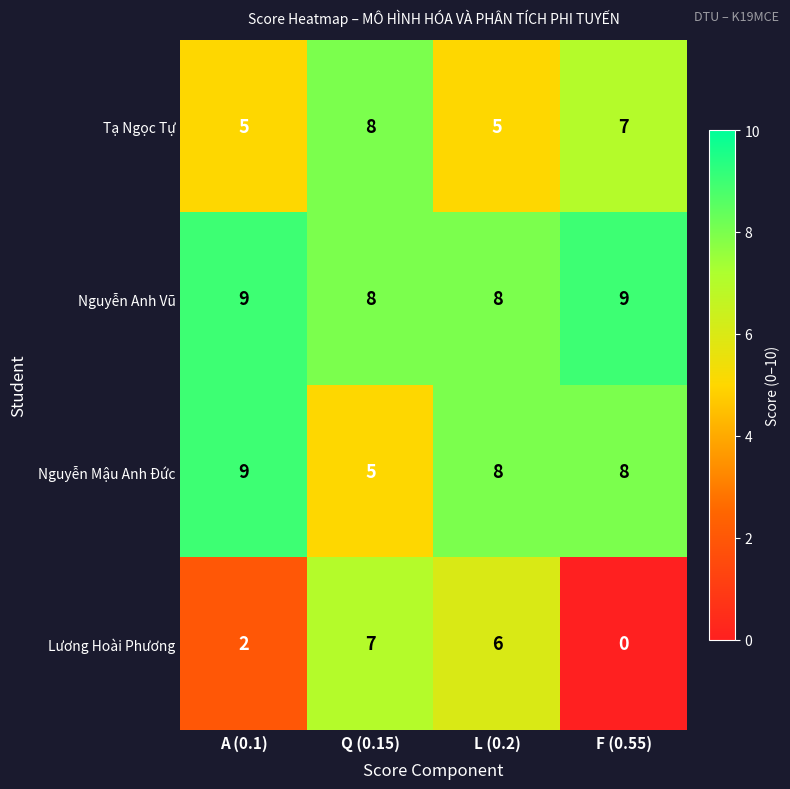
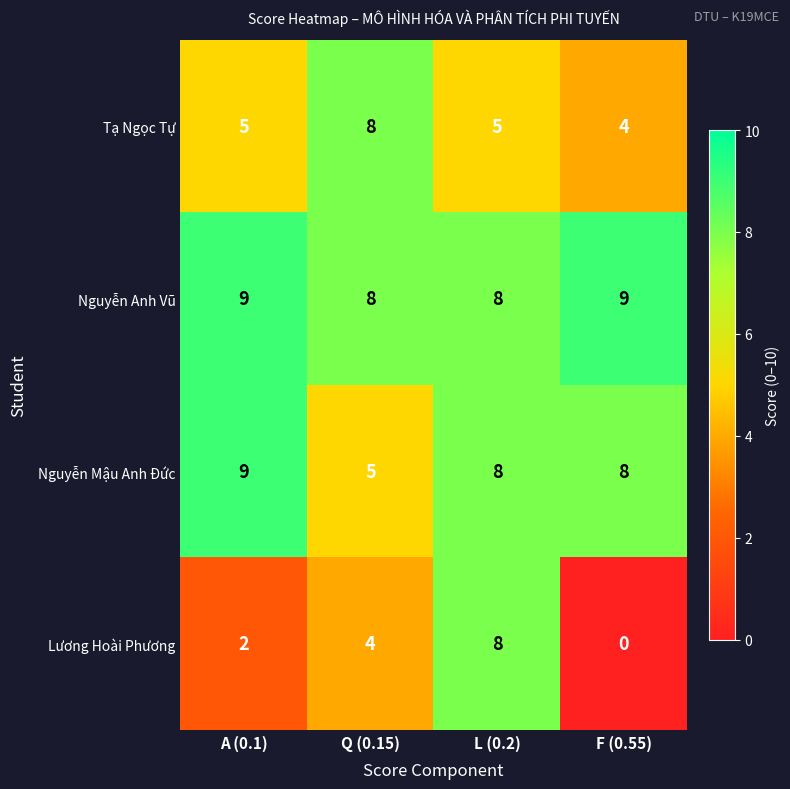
  {
    "Tạ Ngọc Tự": {
      "A (0.1)": 5,
      "Q (0.15)": 8,
      "L (0.2)": 5,
-     "F (0.55)": 7
+     "F (0.55)": 4
    },
    "Nguyễn Anh Vũ": {
      "A (0.1)": 9,
      "Q (0.15)": 8,
      "L (0.2)": 8,
      "F (0.55)": 9
    },
    "Nguyễn Mậu Anh Đức": {
      "A (0.1)": 9,
      "Q (0.15)": 5,
      "L (0.2)": 8,
      "F (0.55)": 8
    },
    "Lương Hoài Phương": {
      "A (0.1)": 2,
-     "Q (0.15)": 7,
-     "L (0.2)": 6,
+     "Q (0.15)": 4,
+     "L (0.2)": 8,
      "F (0.55)": 0
    }
  }
